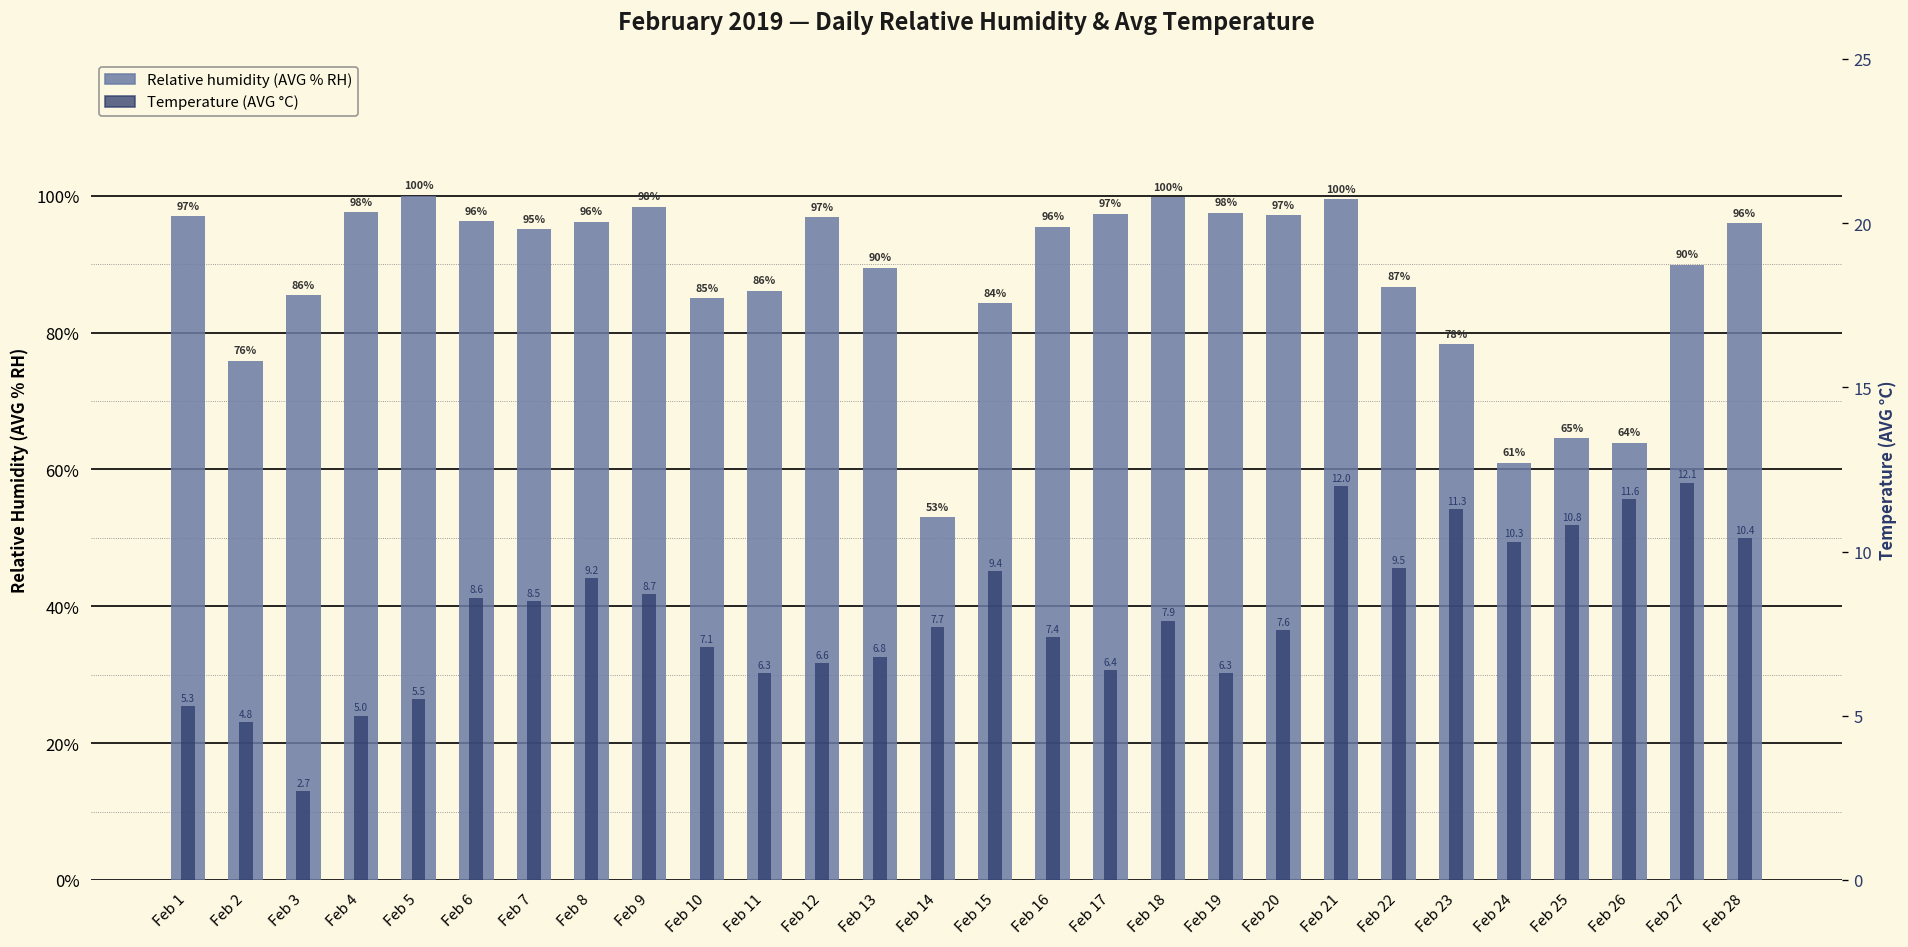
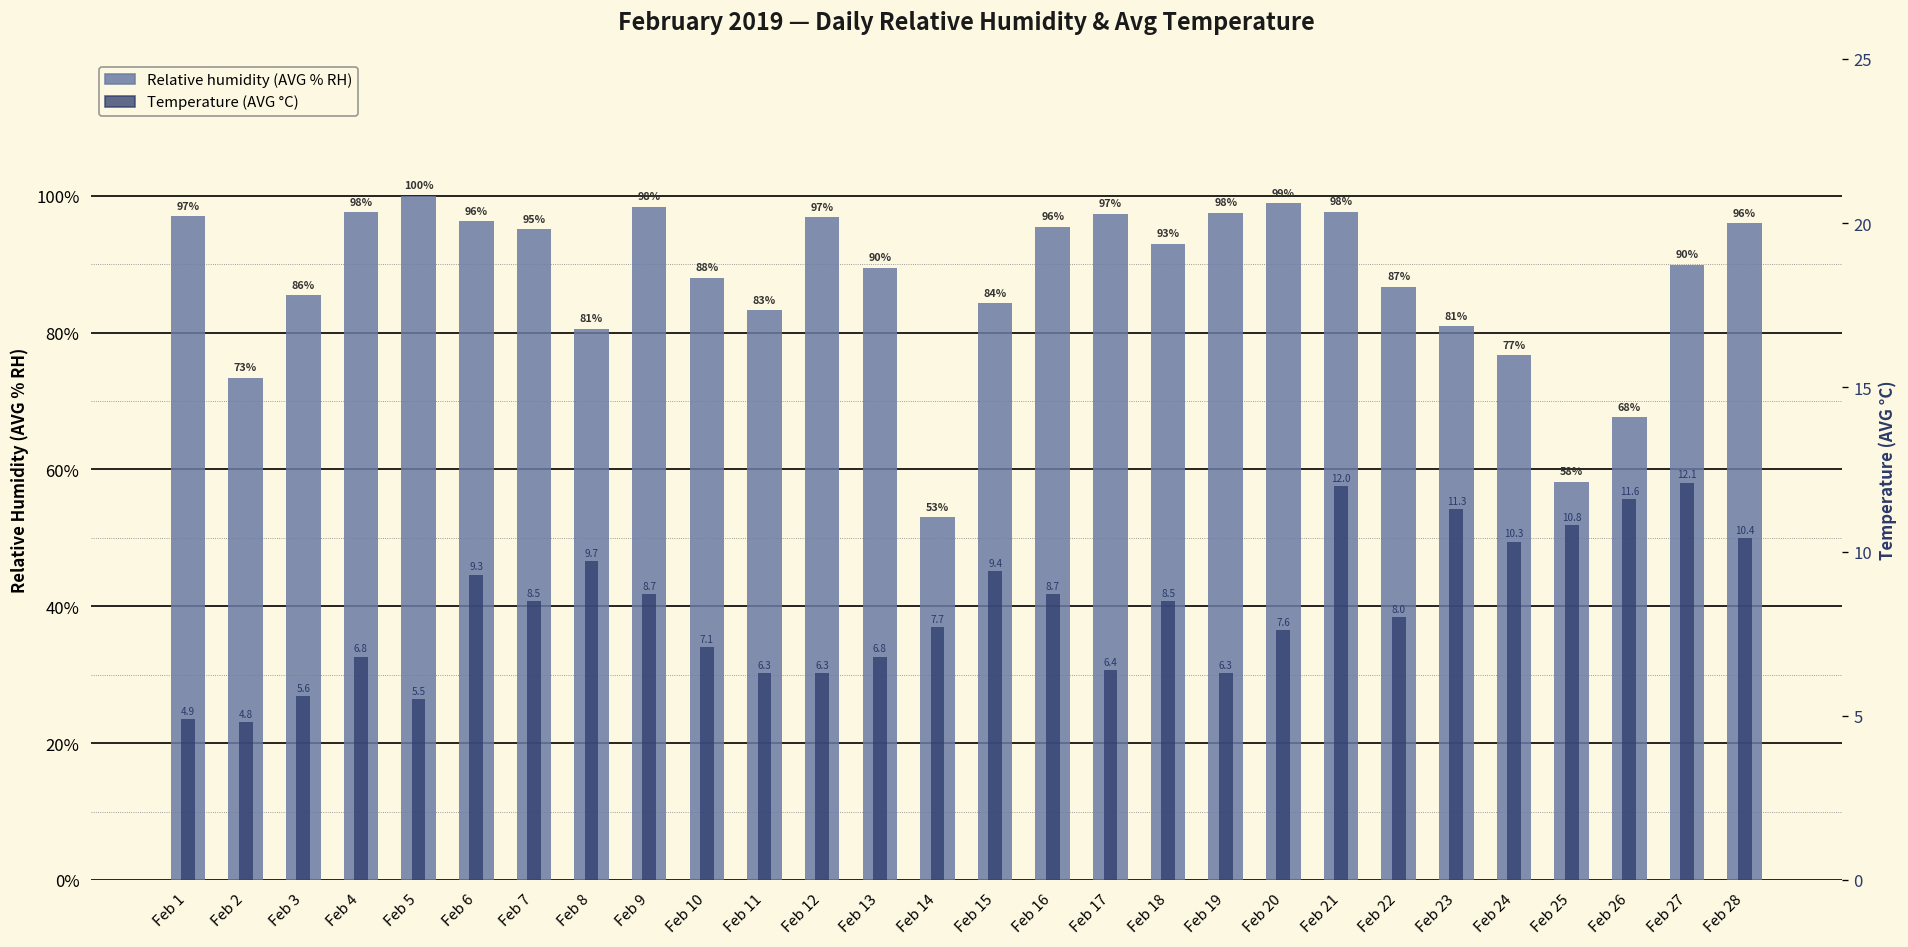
  {
    "Relative humidity (AVG % RH)": {
      "Feb 1": "97%",
-     "Feb 2": "76%",
+     "Feb 2": "73%",
      "Feb 3": "86%",
      "Feb 4": "98%",
      "Feb 5": "100%",
      "Feb 6": "96%",
      "Feb 7": "95%",
-     "Feb 8": "96%",
+     "Feb 8": "81%",
      "Feb 9": "98%",
-     "Feb 10": "85%",
-     "Feb 11": "86%",
+     "Feb 10": "88%",
+     "Feb 11": "83%",
      "Feb 12": "97%",
      "Feb 13": "90%",
      "Feb 14": "53%",
      "Feb 15": "84%",
      "Feb 16": "96%",
      "Feb 17": "97%",
-     "Feb 18": "100%",
+     "Feb 18": "93%",
      "Feb 19": "98%",
-     "Feb 20": "97%",
-     "Feb 21": "100%",
+     "Feb 20": "99%",
+     "Feb 21": "98%",
      "Feb 22": "87%",
-     "Feb 23": "78%",
-     "Feb 24": "61%",
-     "Feb 25": "65%",
-     "Feb 26": "64%",
+     "Feb 23": "81%",
+     "Feb 24": "77%",
+     "Feb 25": "58%",
+     "Feb 26": "68%",
      "Feb 27": "90%",
      "Feb 28": "96%"
    },
    "Temperature (AVG °C)": {
-     "Feb 1": "5.3",
+     "Feb 1": "4.9",
      "Feb 2": "4.8",
-     "Feb 3": "2.7",
-     "Feb 4": "5.0",
+     "Feb 3": "5.6",
+     "Feb 4": "6.8",
      "Feb 5": "5.5",
-     "Feb 6": "8.6",
+     "Feb 6": "9.3",
      "Feb 7": "8.5",
-     "Feb 8": "9.2",
+     "Feb 8": "9.7",
      "Feb 9": "8.7",
      "Feb 10": "7.1",
      "Feb 11": "6.3",
-     "Feb 12": "6.6",
+     "Feb 12": "6.3",
      "Feb 13": "6.8",
      "Feb 14": "7.7",
      "Feb 15": "9.4",
-     "Feb 16": "7.4",
+     "Feb 16": "8.7",
      "Feb 17": "6.4",
-     "Feb 18": "7.9",
+     "Feb 18": "8.5",
      "Feb 19": "6.3",
      "Feb 20": "7.6",
      "Feb 21": "12.0",
-     "Feb 22": "9.5",
+     "Feb 22": "8.0",
      "Feb 23": "11.3",
      "Feb 24": "10.3",
      "Feb 25": "10.8",
      "Feb 26": "11.6",
      "Feb 27": "12.1",
      "Feb 28": "10.4"
    }
  }
